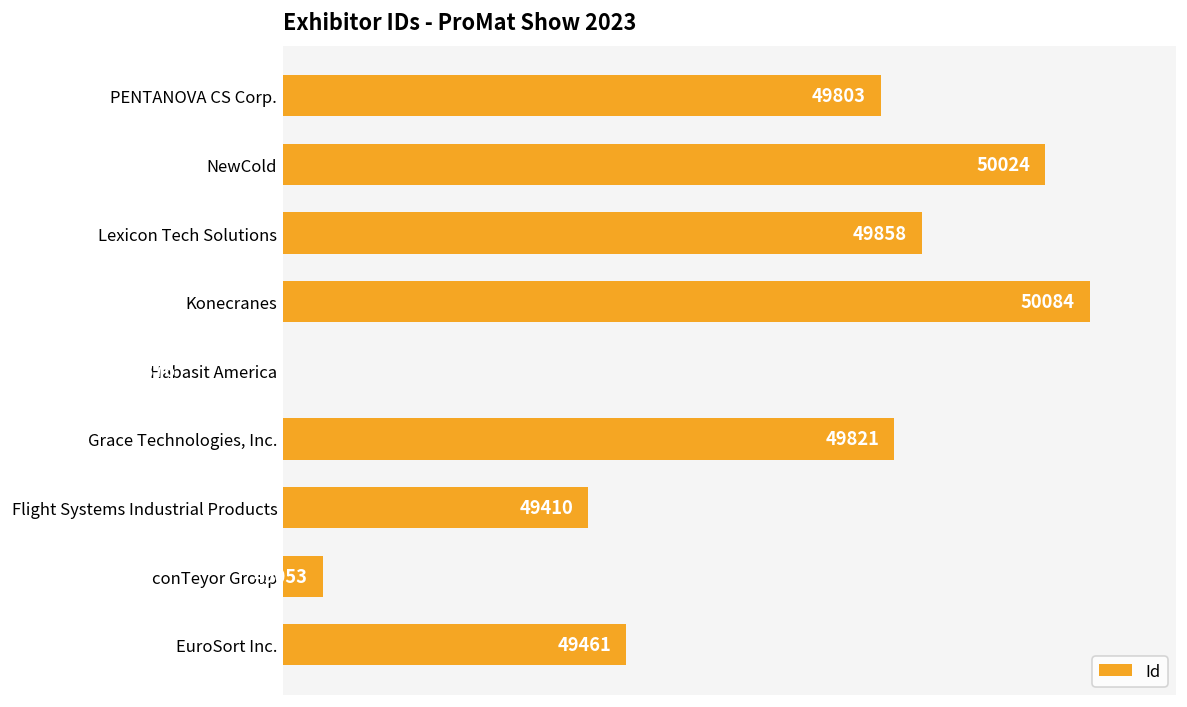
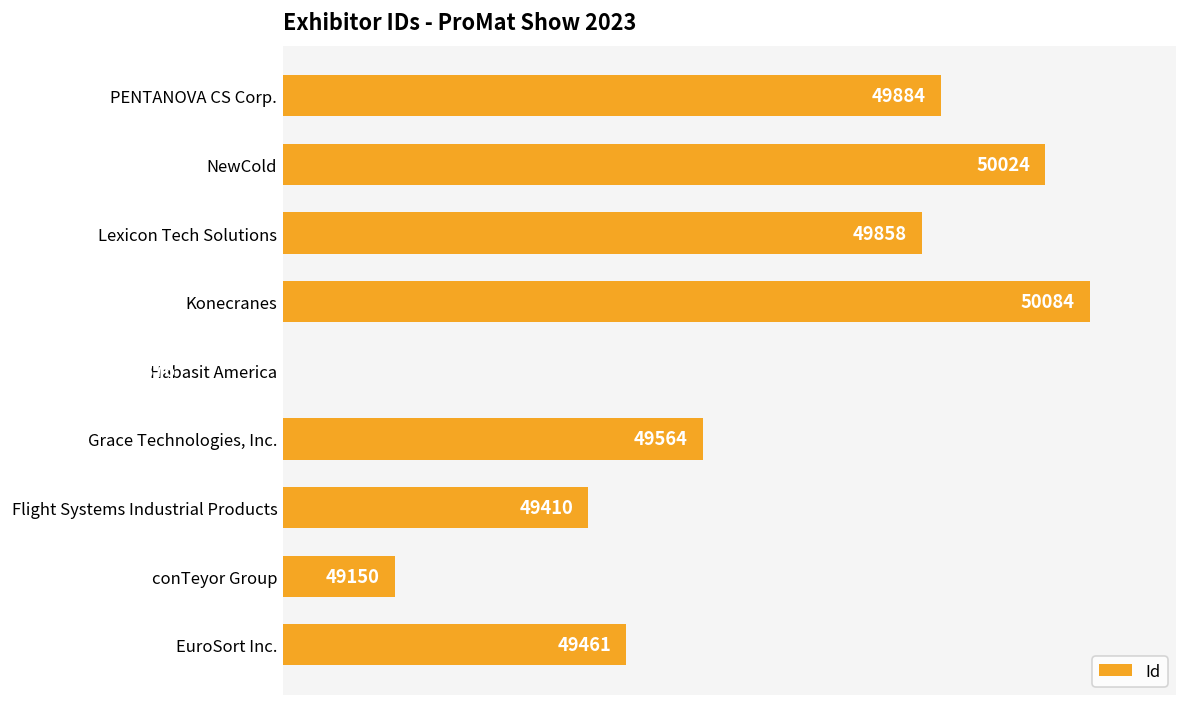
  {
-   "PENTANOVA CS Corp.": 49803,
+   "PENTANOVA CS Corp.": 49884,
    "NewCold": 50024,
    "Lexicon Tech Solutions": 49858,
    "Konecranes": 50084,
-   "Grace Technologies, Inc.": 49821,
+   "Grace Technologies, Inc.": 49564,
    "Flight Systems Industrial Products": 49410,
-   "conTeyor Group": 49053,
+   "conTeyor Group": 49150,
    "EuroSort Inc.": 49461
  }
